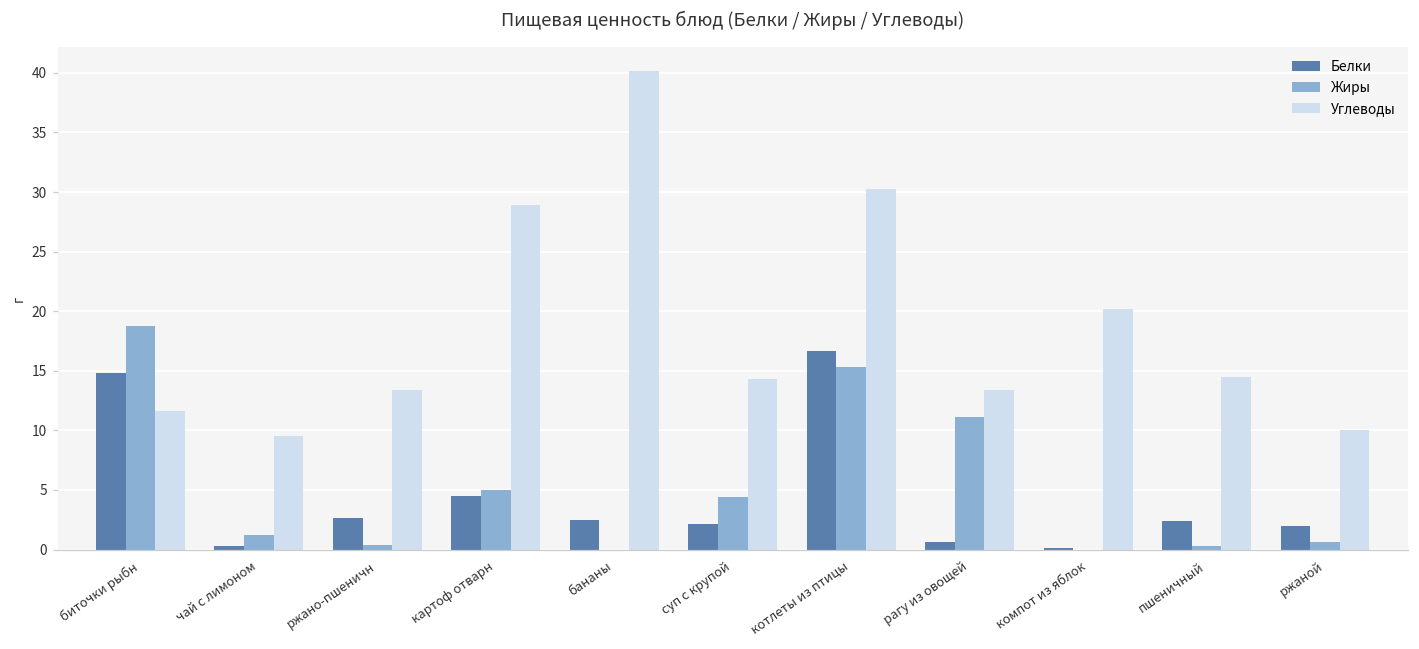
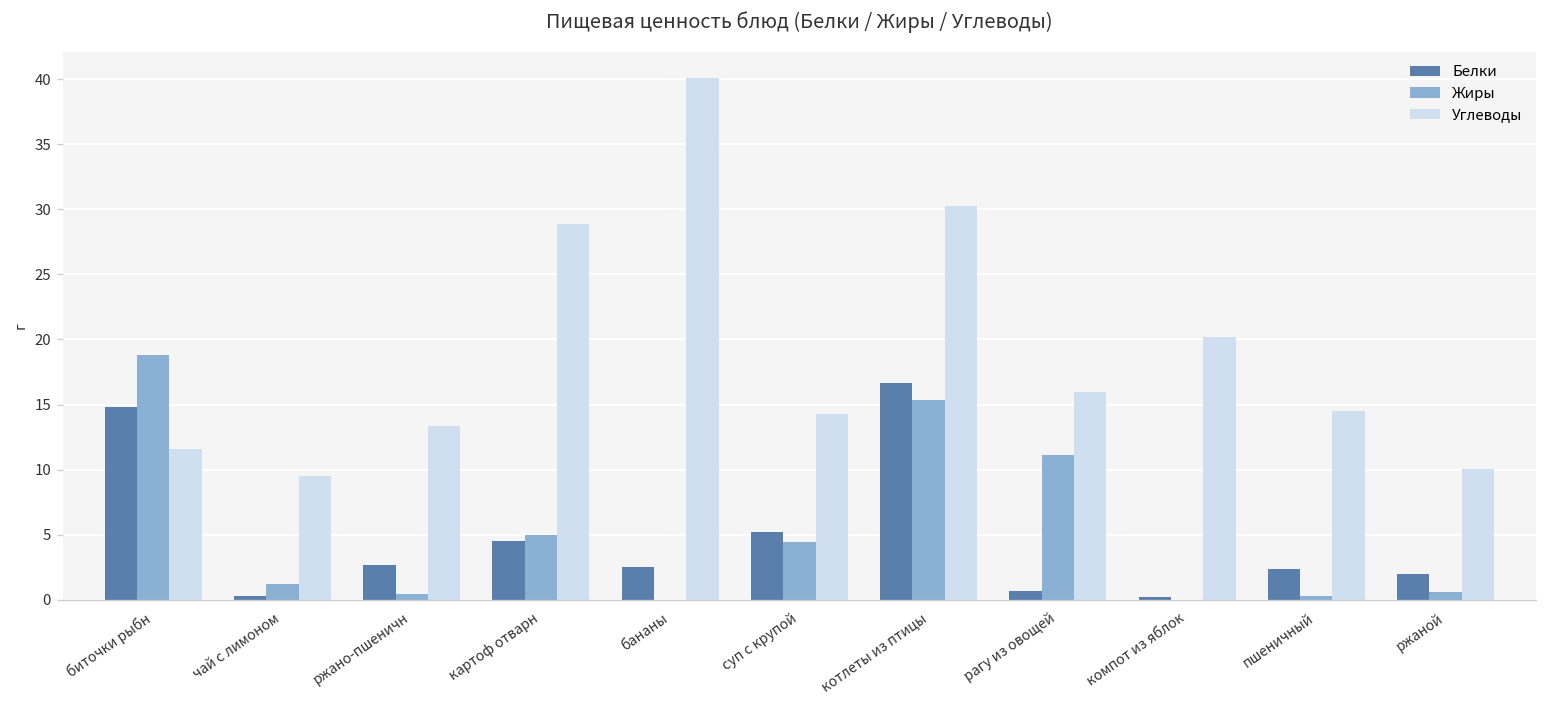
  {
    "Белки": {
      "биточки рыбн": 14.8,
      "чай с лимоном": 0.3,
      "ржано-пшеничн": 2.6,
      "картоф отварн": 4.5,
      "бананы": 2.5,
-     "суп с крупой": 2.2,
+     "суп с крупой": 5.2,
      "котлеты из птицы": 16.6,
      "рагу из овощей": 0.7,
      "пшеничный": 2.4,
      "ржаной": 2.0
    },
    "Жиры": {
      "биточки рыбн": 18.8,
      "чай с лимоном": 1.2,
      "ржано-пшеничн": 0.4,
      "картоф отварн": 5.0,
      "бананы": 0.0,
      "суп с крупой": 4.4,
      "котлеты из птицы": 15.3,
      "рагу из овощей": 11.1,
      "компот из яблок": 0.0,
      "пшеничный": 0.3,
      "ржаной": 0.6
    },
    "Углеводы": {
      "биточки рыбн": 11.6,
      "чай с лимоном": 9.5,
      "ржано-пшеничн": 13.4,
      "картоф отварн": 28.9,
      "бананы": 40.1,
      "суп с крупой": 14.3,
      "котлеты из птицы": 30.3,
-     "рагу из овощей": 13.4,
+     "рагу из овощей": 16.0,
      "компот из яблок": 20.2,
      "пшеничный": 14.5,
      "ржаной": 10.0
    }
  }
